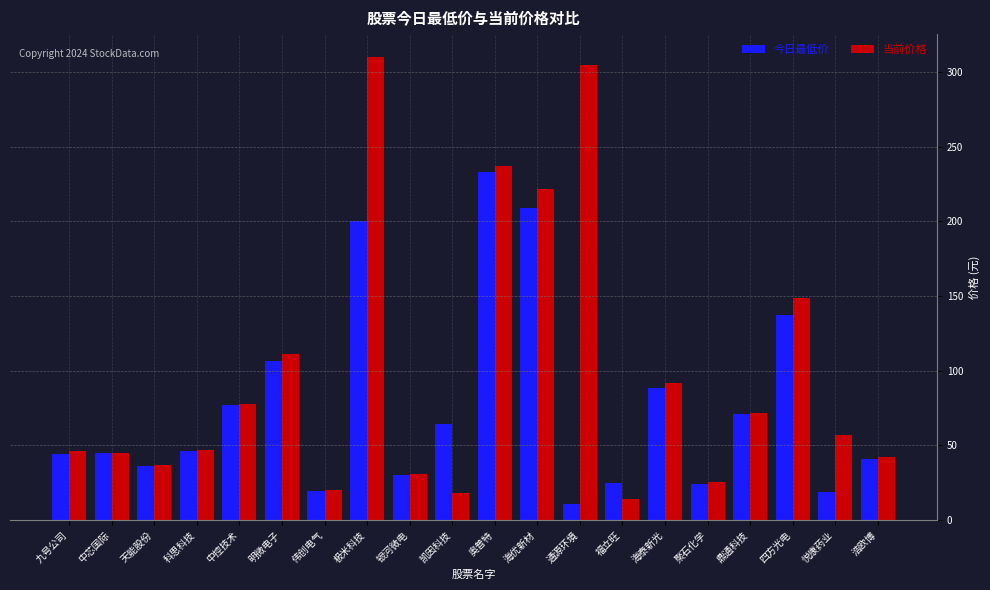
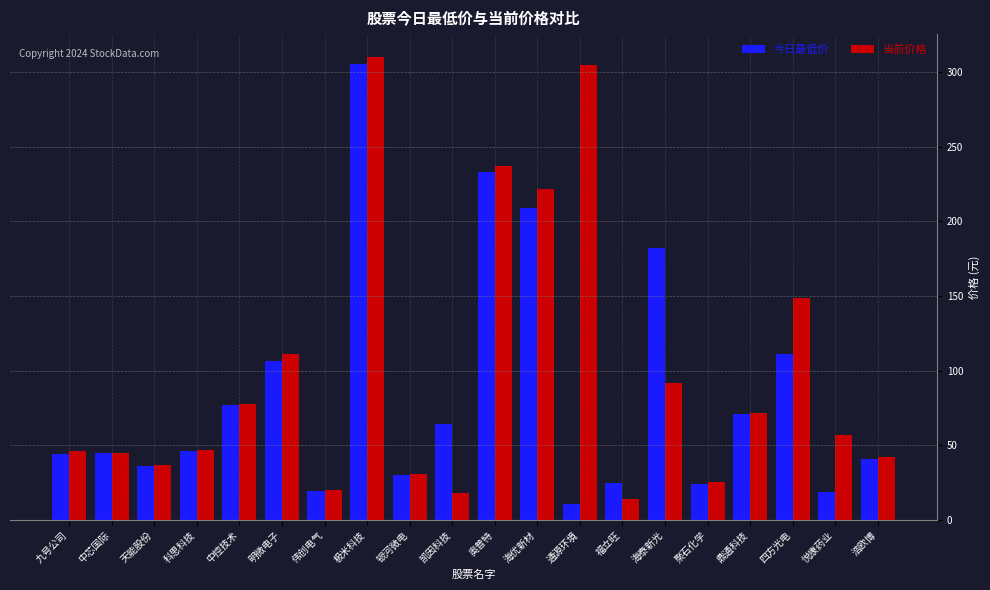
  {
    "今日最低价": {
      "九号公司": 44,
      "中芯国际": 45,
      "天能股份": 36,
      "科思科技": 46,
      "中控技术": 77,
      "明微电子": 106,
      "伟创电气": 20,
-     "极米科技": 200,
+     "极米科技": 305,
      "银河微电": 30,
      "凯因科技": 64,
      "奥普特": 233,
      "海优新材": 209,
      "通源环境": 11,
      "福立旺": 24,
-     "海泰新光": 88,
+     "海泰新光": 182,
      "聚石化学": 24,
      "鼎通科技": 71,
-     "四方光电": 137,
+     "四方光电": 111,
      "悦康药业": 19,
      "浩欧博": 41
    },
    "当前价格": {
      "九号公司": 46,
      "中芯国际": 45,
      "天能股份": 37,
      "科思科技": 47,
      "中控技术": 78,
      "明微电子": 111,
      "伟创电气": 20,
      "极米科技": 310,
      "银河微电": 31,
      "凯因科技": 18,
      "奥普特": 237,
      "海优新材": 221,
      "通源环境": 305,
      "福立旺": 14,
      "海泰新光": 92,
      "聚石化学": 25,
      "鼎通科技": 72,
      "四方光电": 149,
      "悦康药业": 57,
      "浩欧博": 42
    }
  }
